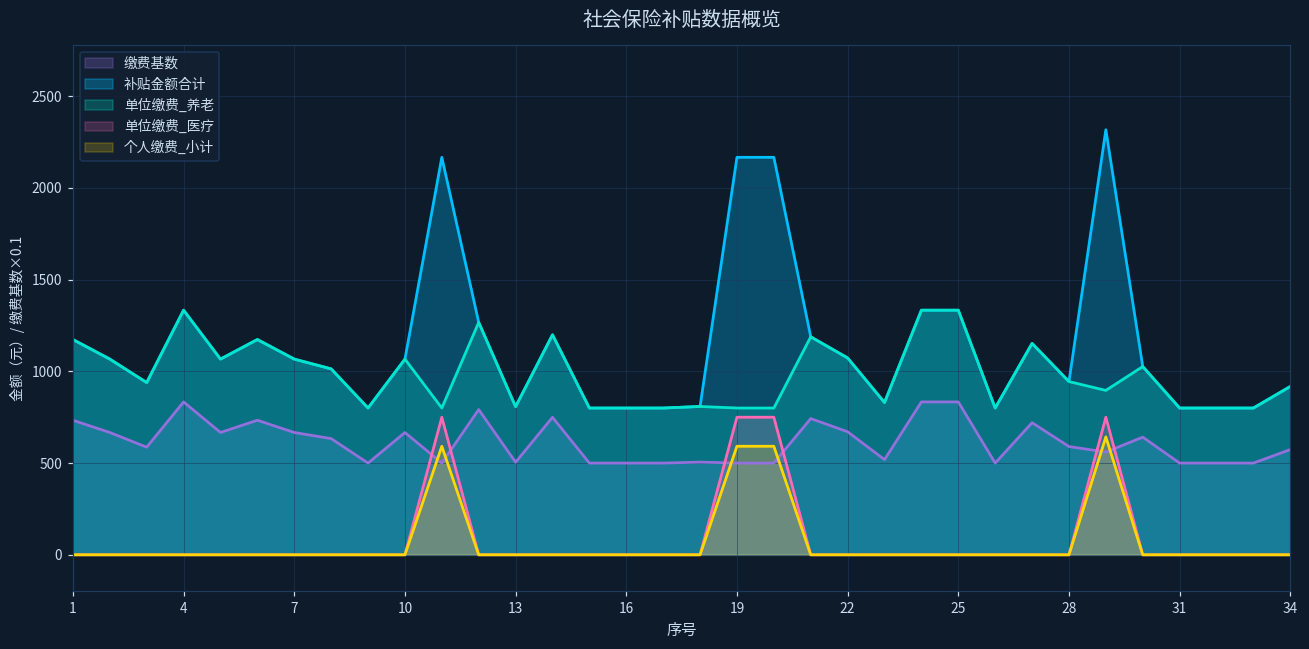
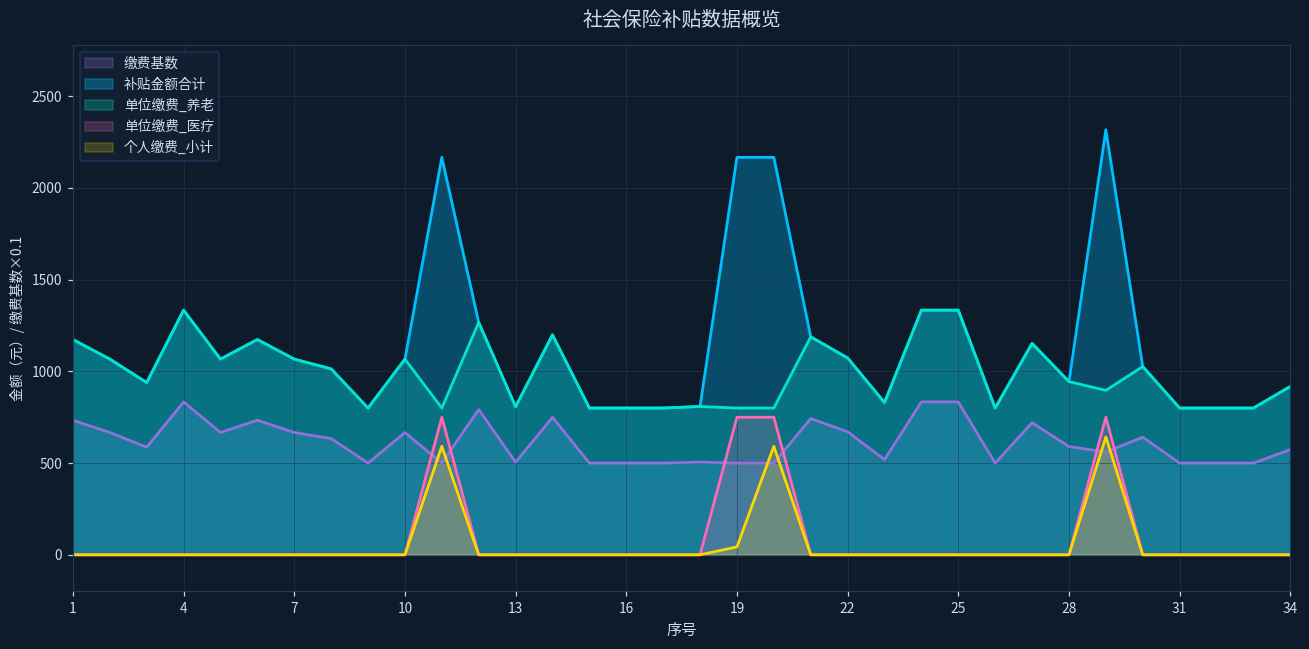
  {
    "个人缴费_小计": {
-     "19": 590
+     "19": 40
    }
  }
